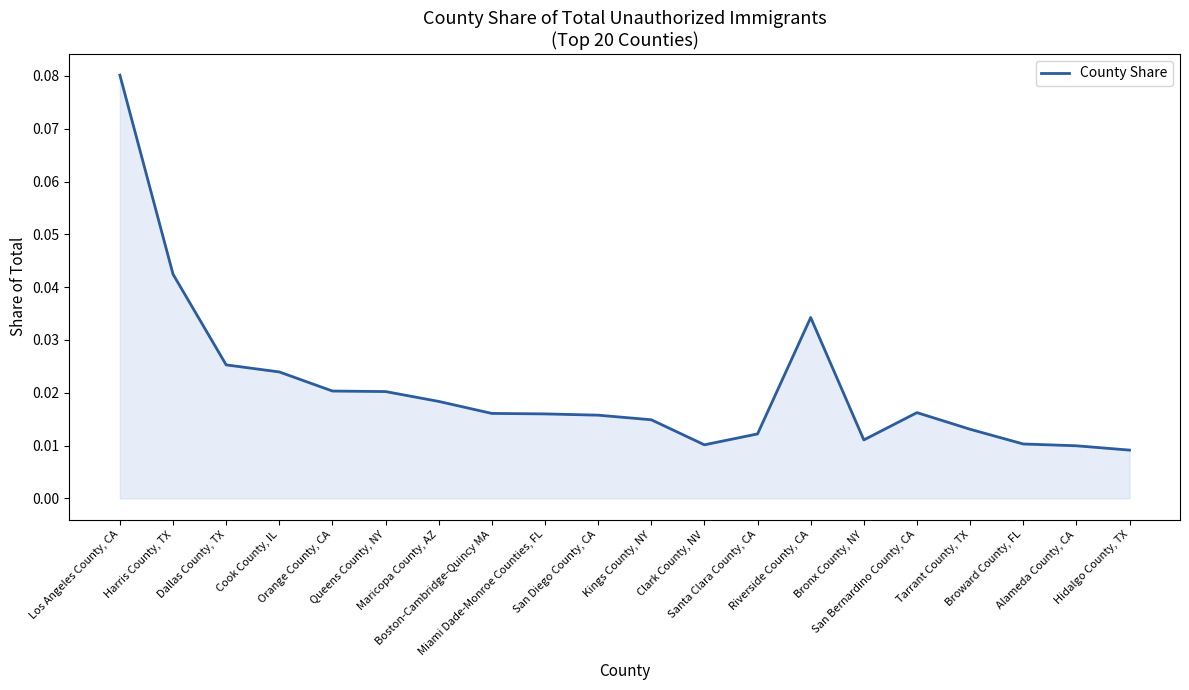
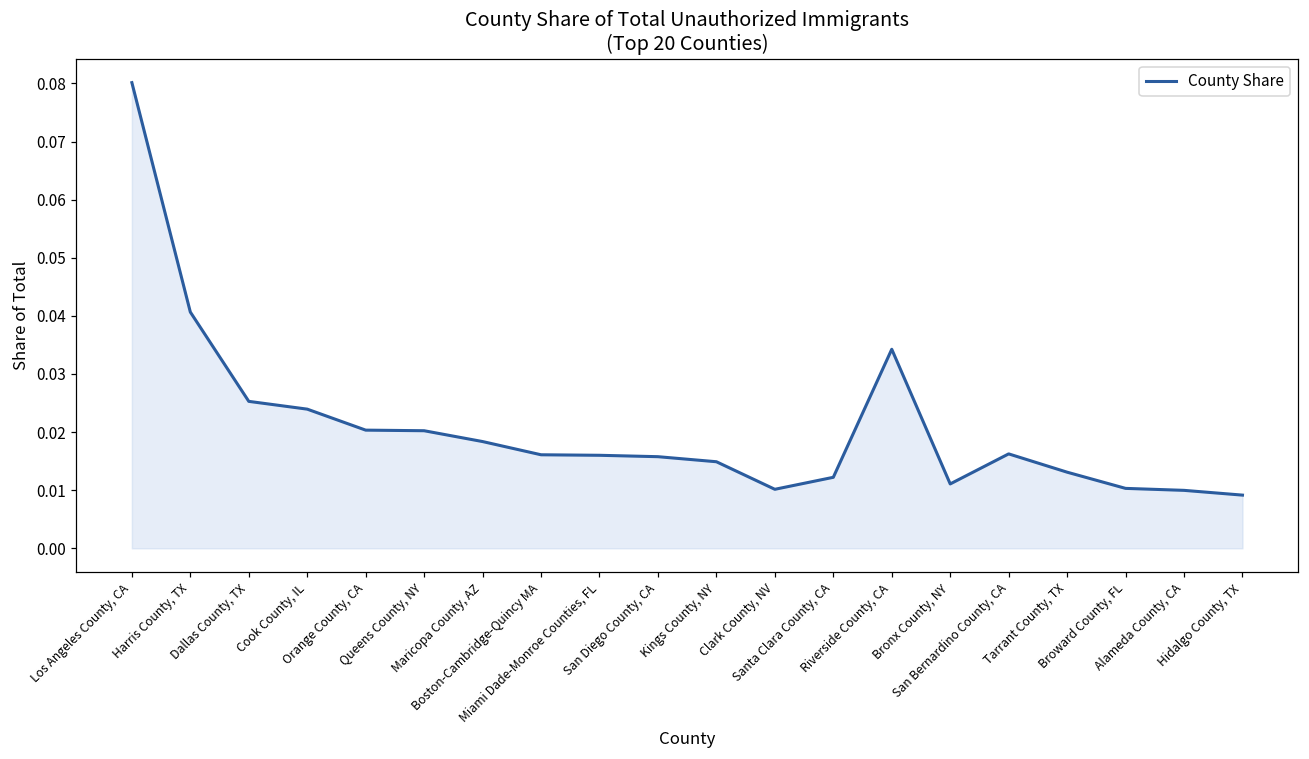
  {
    "Los Angeles County, CA": 0.080,
-   "Harris County, TX": 0.042,
+   "Harris County, TX": 0.041,
    "Dallas County, TX": 0.025,
    "Cook County, IL": 0.024,
    "Orange County, CA": 0.020,
    "Queens County, NY": 0.020,
    "Maricopa County, AZ": 0.018,
    "Boston-Cambridge-Quincy MA": 0.016,
    "Miami Dade-Monroe Counties, FL": 0.016,
    "San Diego County, CA": 0.016,
    "Kings County, NY": 0.015,
    "Clark County, NV": 0.010,
    "Santa Clara County, CA": 0.012,
    "Riverside County, CA": 0.034,
    "Bronx County, NY": 0.011,
    "San Bernardino County, CA": 0.016,
    "Tarrant County, TX": 0.013,
    "Broward County, FL": 0.010,
    "Alameda County, CA": 0.010,
    "Hidalgo County, TX": 0.009
  }
